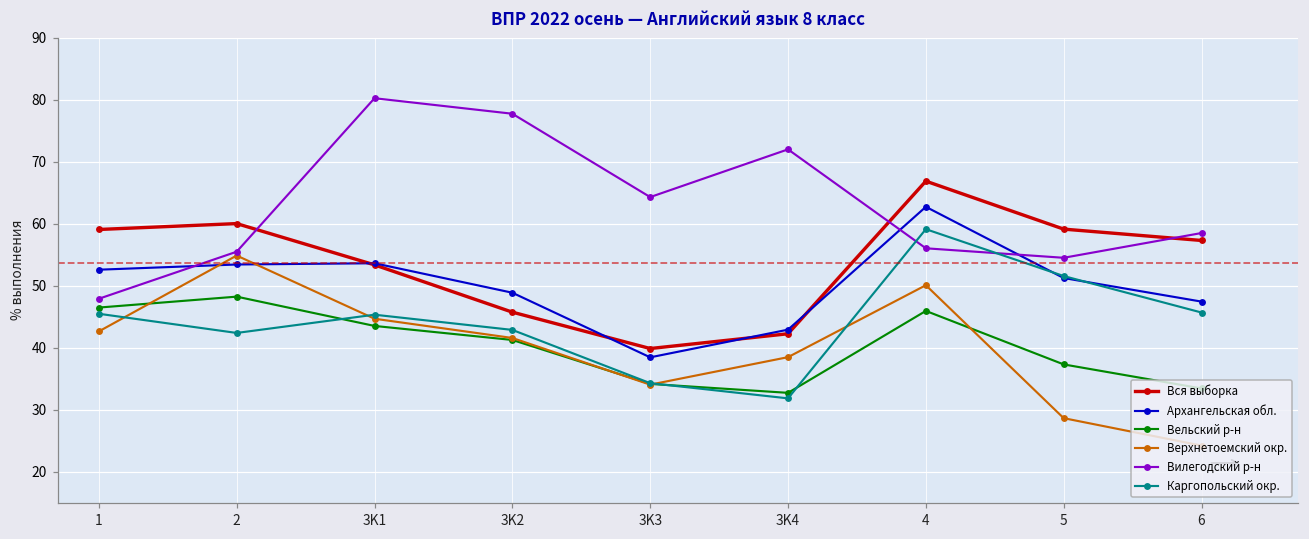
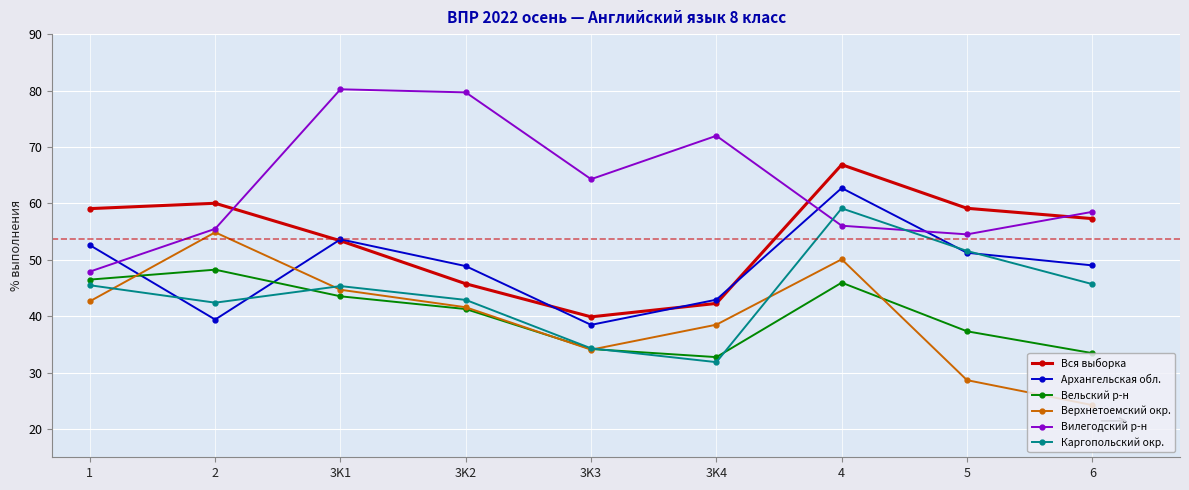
  {
    "Вся выборка": {
      "1": 59,
      "2": 60,
      "3K2": 46,
      "3K3": 40,
      "3K4": 42,
      "4": 67,
      "5": 59,
      "6": 57
    },
    "Архангельская обл.": {
      "1": 53,
-     "2": 53,
+     "2": 39,
      "3K2": 49,
      "3K3": 38,
      "3K4": 43,
      "4": 63,
-     "6": 47
+     "6": 49
    },
    "Вельский р-н": {
      "1": 46,
      "2": 48,
      "3K1": 44,
      "3K4": 33,
      "4": 46,
      "5": 37,
      "6": 33
    },
    "Верхнетоемский окр.": {
      "1": 43,
      "2": 55,
      "3K1": 45,
      "3K4": 39,
      "4": 50,
      "5": 29
    },
    "Вилегодский р-н": {
      "1": 48,
      "2": 55,
      "3K1": 80,
-     "3K2": 78,
+     "3K2": 80,
      "3K3": 64,
      "3K4": 72,
      "4": 56,
      "5": 55,
      "6": 59
    },
    "Каргопольский окр.": {
      "1": 45,
      "2": 42,
      "3K1": 45,
      "3K2": 43,
      "3K4": 32,
      "4": 59,
      "6": 46
    }
  }
